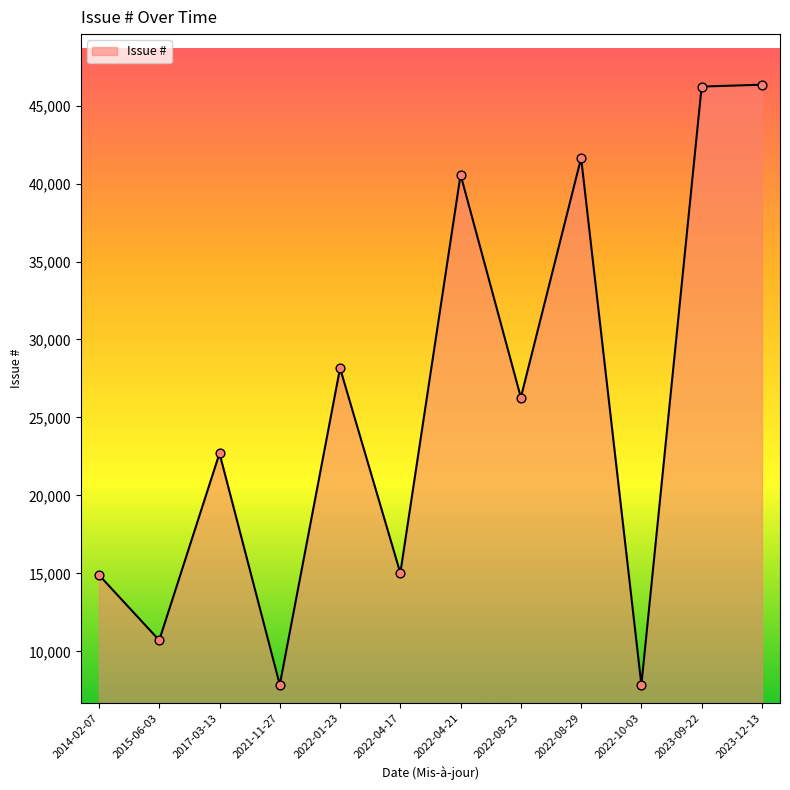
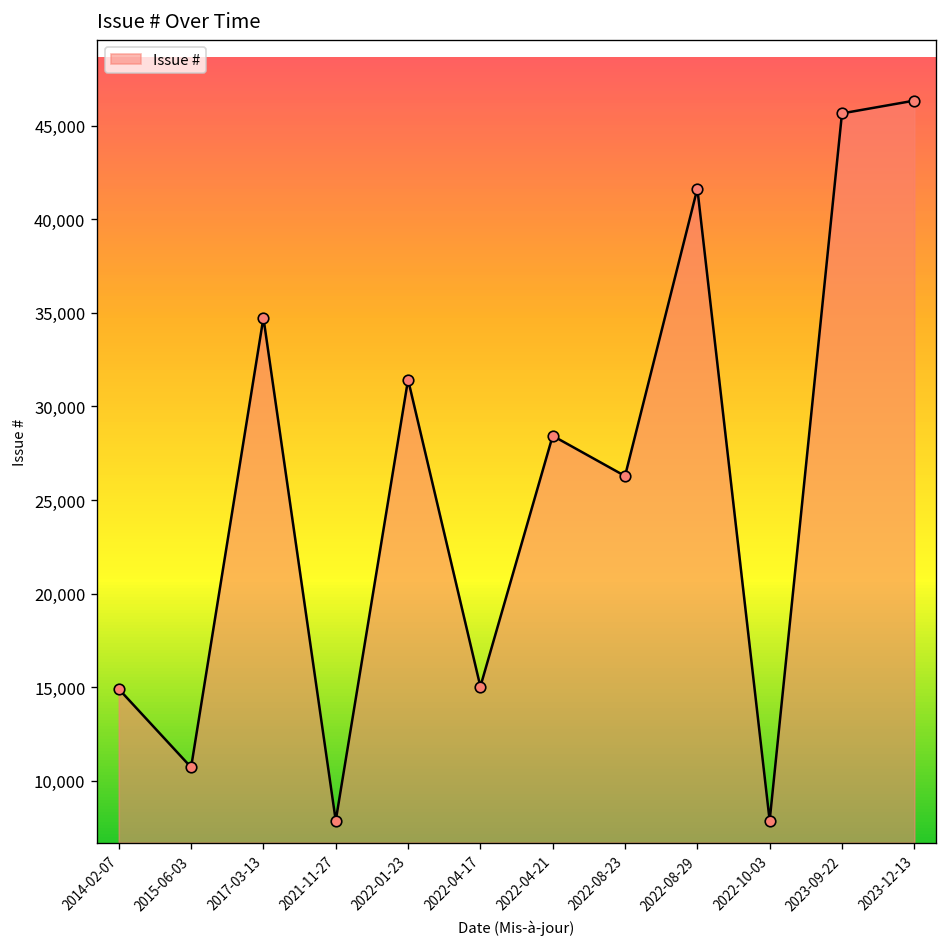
  {
    "2014-02-07": "14,900",
    "2015-06-03": "10,700",
-   "2017-03-13": "22,700",
+   "2017-03-13": "34,700",
    "2021-11-27": "7,900",
-   "2022-01-23": "28,200",
+   "2022-01-23": "31,400",
    "2022-04-17": "15,000",
-   "2022-04-21": "40,600",
+   "2022-04-21": "28,400",
    "2022-08-23": "26,300",
    "2022-08-29": "41,600",
    "2022-10-03": "7,900",
-   "2023-09-22": "46,200",
+   "2023-09-22": "45,700",
    "2023-12-13": "46,300"
  }
